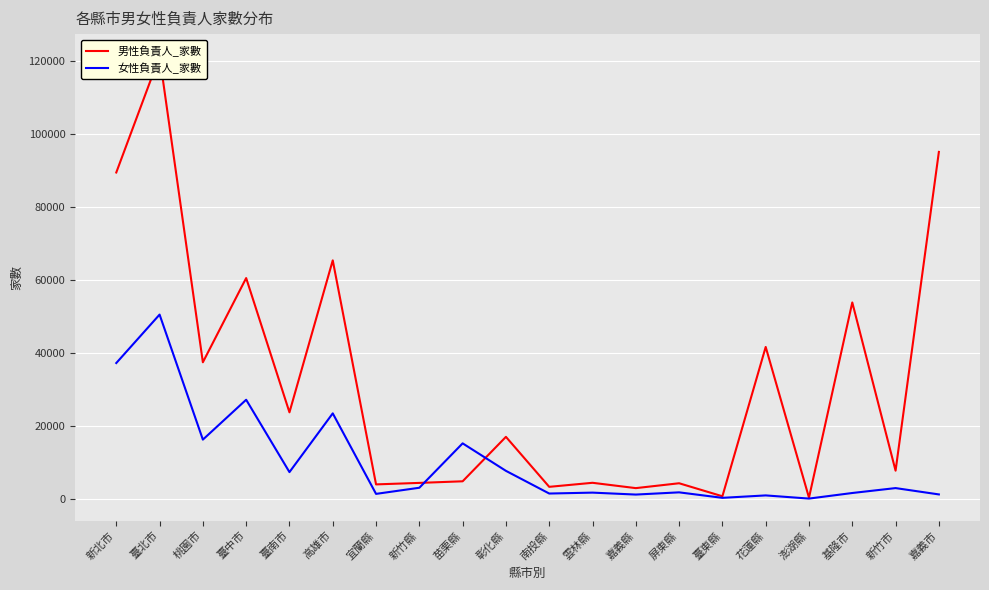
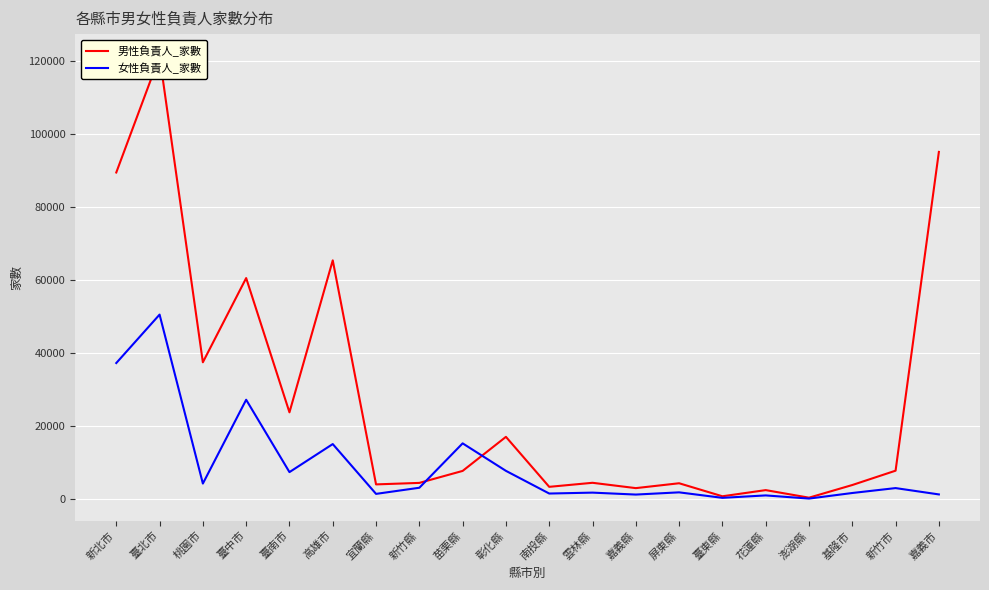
  {
    "男性負責人_家數": {
      "新北市": 90000,
      "桃園市": 38000,
      "臺中市": 61000,
      "臺南市": 24000,
      "高雄市": 65000,
      "宜蘭縣": 4000,
      "新竹縣": 5000,
-     "苗栗縣": 5000,
+     "苗栗縣": 8000,
      "彰化縣": 17000,
      "南投縣": 3000,
      "雲林縣": 5000,
      "嘉義縣": 3000,
      "屏東縣": 4000,
-     "花蓮縣": 42000,
-     "基隆市": 54000,
+     "花蓮縣": 3000,
+     "基隆市": 4000,
      "新竹市": 8000,
      "嘉義市": 95000
    },
    "女性負責人_家數": {
      "新北市": 37000,
      "臺北市": 51000,
-     "桃園市": 16000,
+     "桃園市": 4000,
      "臺中市": 27000,
      "臺南市": 7000,
-     "高雄市": 24000,
+     "高雄市": 15000,
      "宜蘭縣": 1000,
      "新竹縣": 3000,
      "苗栗縣": 15000,
      "彰化縣": 8000,
      "南投縣": 2000,
      "雲林縣": 2000,
      "嘉義縣": 1000,
      "屏東縣": 2000,
      "花蓮縣": 1000,
      "基隆市": 2000,
      "新竹市": 3000,
      "嘉義市": 1000
    }
  }
